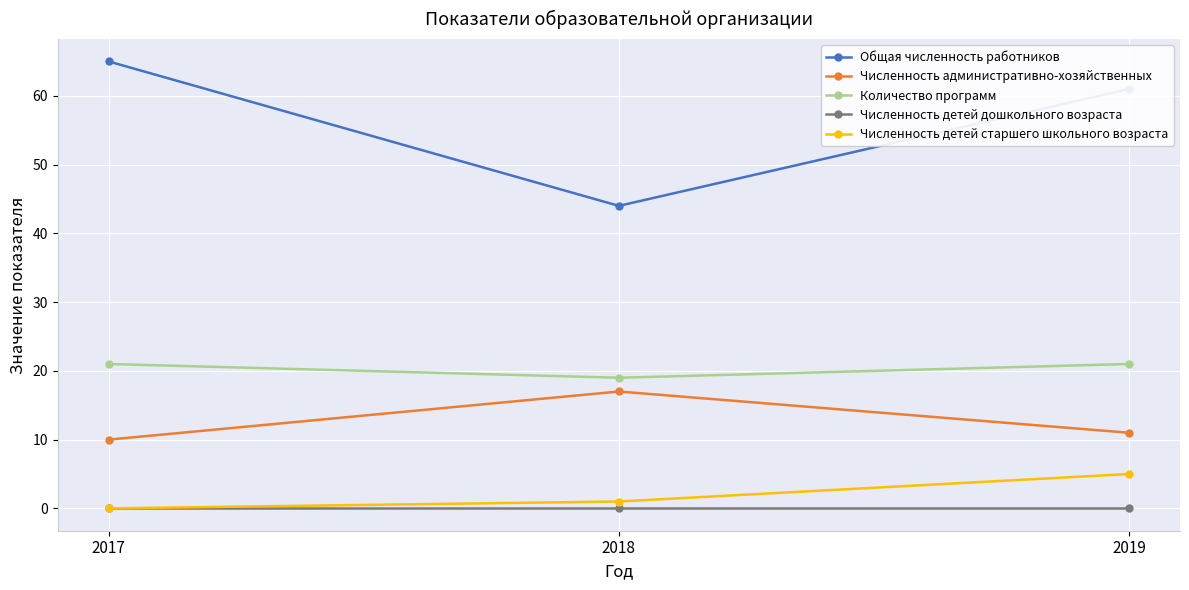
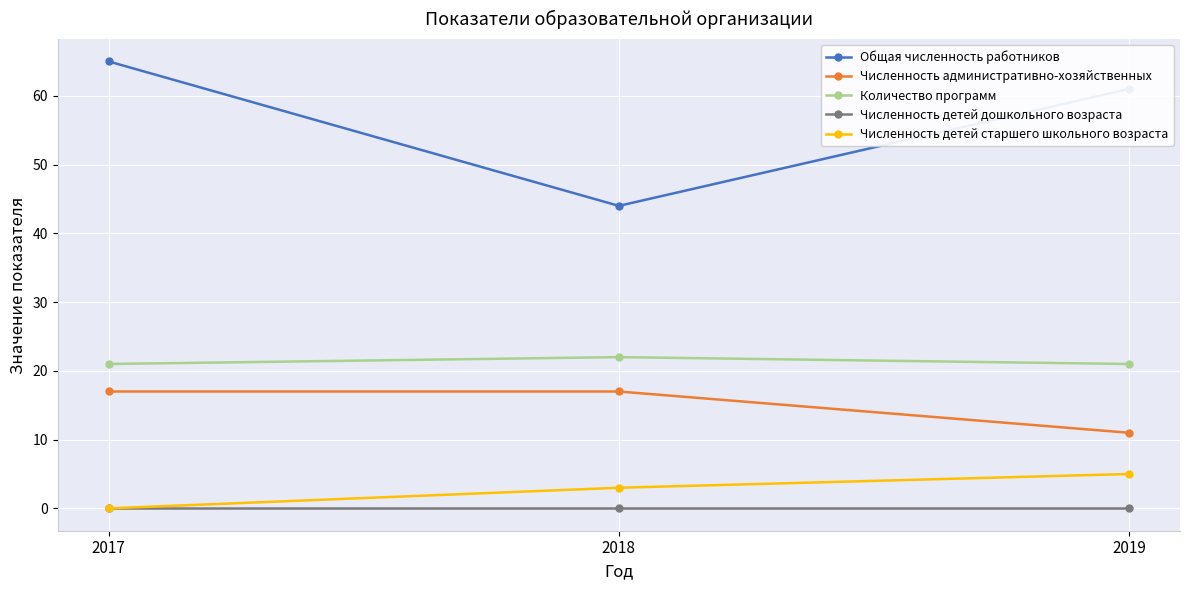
  {
    "Общая численность работников": {
      "2017": 65,
      "2018": 44
    },
    "Численность административно-хозяйственных": {
-     "2017": 10,
+     "2017": 17,
      "2018": 17,
      "2019": 11
    },
    "Количество программ": {
      "2017": 21,
-     "2018": 19,
+     "2018": 22,
      "2019": 21
    },
    "Численность детей дошкольного возраста": {
      "2018": 0,
      "2019": 0
    },
    "Численность детей старшего школьного возраста": {
-     "2018": 1,
+     "2018": 3,
      "2019": 5
    }
  }
